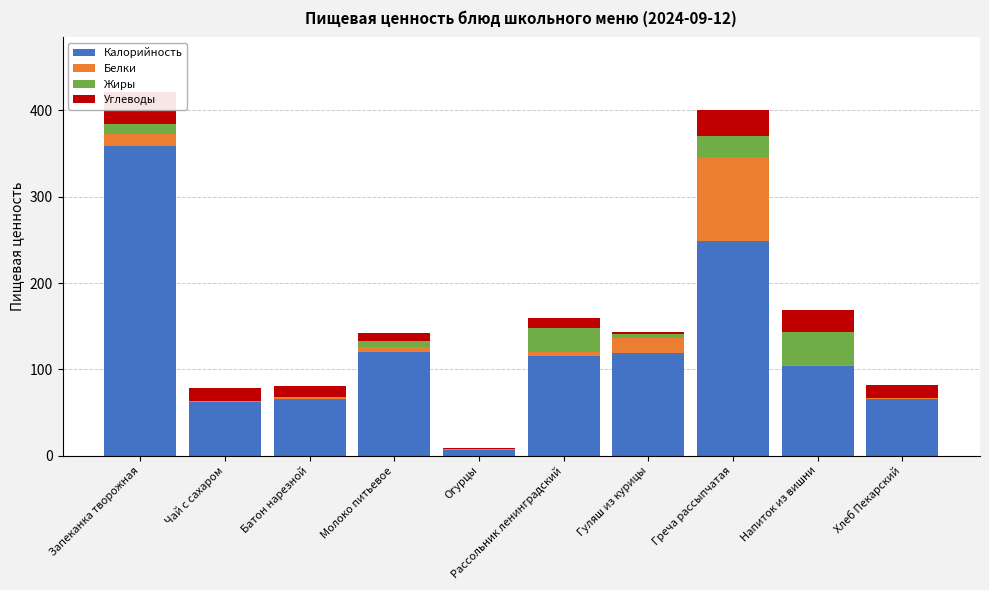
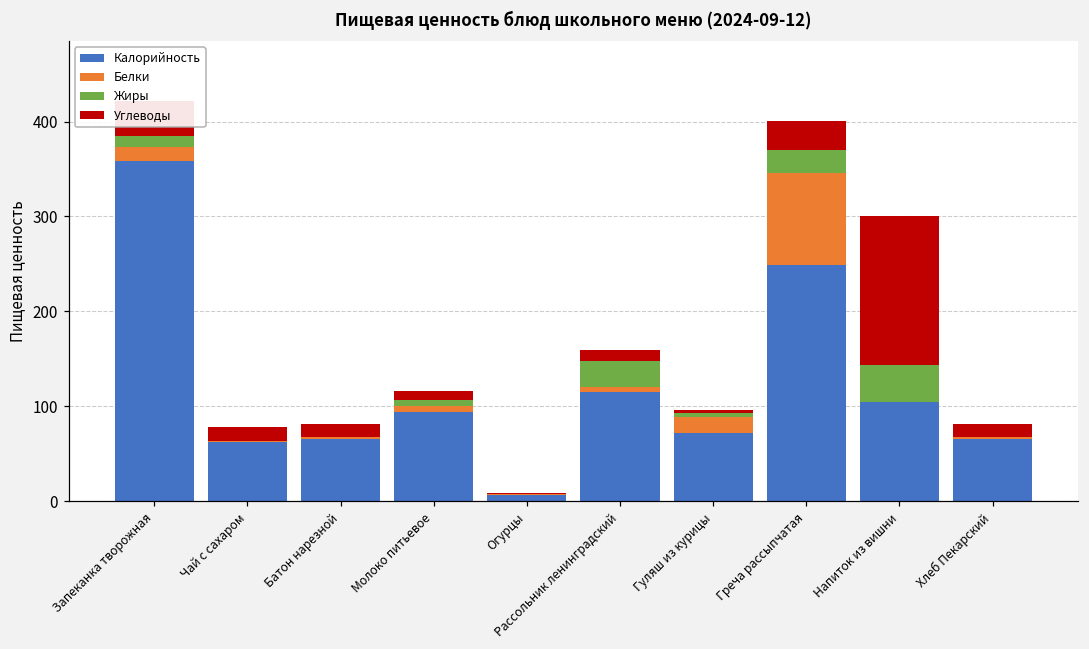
  {
    "Калорийность": {
      "Запеканка творожная": 360,
      "Чай с сахаром": 60,
      "Батон нарезной": 70,
-     "Молоко питьевое": 120,
+     "Молоко питьевое": 90,
      "Огурцы": 10,
      "Рассольник ленинградский": 110,
-     "Гуляш из курицы": 120,
+     "Гуляш из курицы": 70,
      "Греча рассыпчатая": 250,
      "Напиток из вишни": 100,
      "Хлеб Пекарский": 70
    },
    "Белки": {
      "Запеканка творожная": 10,
      "Молоко питьевое": 10,
      "Рассольник ленинградский": 10,
      "Гуляш из курицы": 20,
      "Греча рассыпчатая": 100
    },
    "Жиры": {
      "Запеканка творожная": 10,
      "Чай с сахаром": 0,
      "Молоко питьевое": 10,
      "Рассольник ленинградский": 30,
      "Гуляш из курицы": 0,
      "Греча рассыпчатая": 20,
      "Напиток из вишни": 40
    },
    "Углеводы": {
      "Чай с сахаром": 20,
      "Батон нарезной": 10,
      "Молоко питьевое": 10,
      "Рассольник ленинградский": 10,
      "Греча рассыпчатая": 30,
-     "Напиток из вишни": 30,
+     "Напиток из вишни": 160,
      "Хлеб Пекарский": 10
    }
  }
